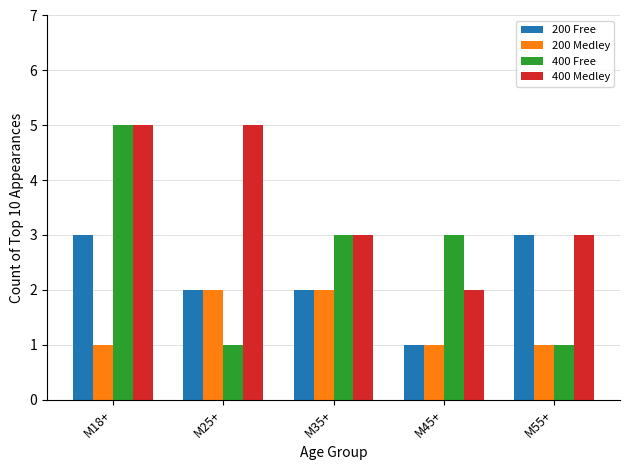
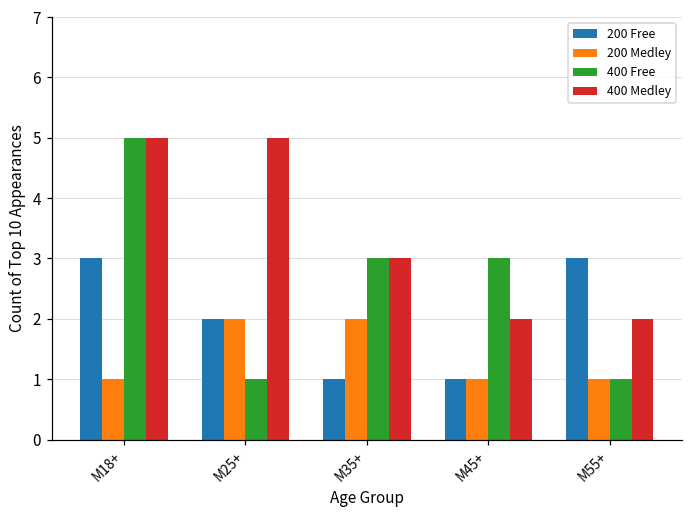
  {
    "200 Free": {
      "M18+": 3,
      "M25+": 2,
-     "M35+": 2,
+     "M35+": 1,
      "M45+": 1,
      "M55+": 3
    },
    "200 Medley": {
      "M18+": 1,
      "M25+": 2,
      "M35+": 2,
      "M45+": 1,
      "M55+": 1
    },
    "400 Free": {
      "M18+": 5,
      "M25+": 1,
      "M35+": 3,
      "M45+": 3,
      "M55+": 1
    },
    "400 Medley": {
      "M18+": 5,
      "M25+": 5,
      "M35+": 3,
      "M45+": 2,
-     "M55+": 3
+     "M55+": 2
    }
  }
